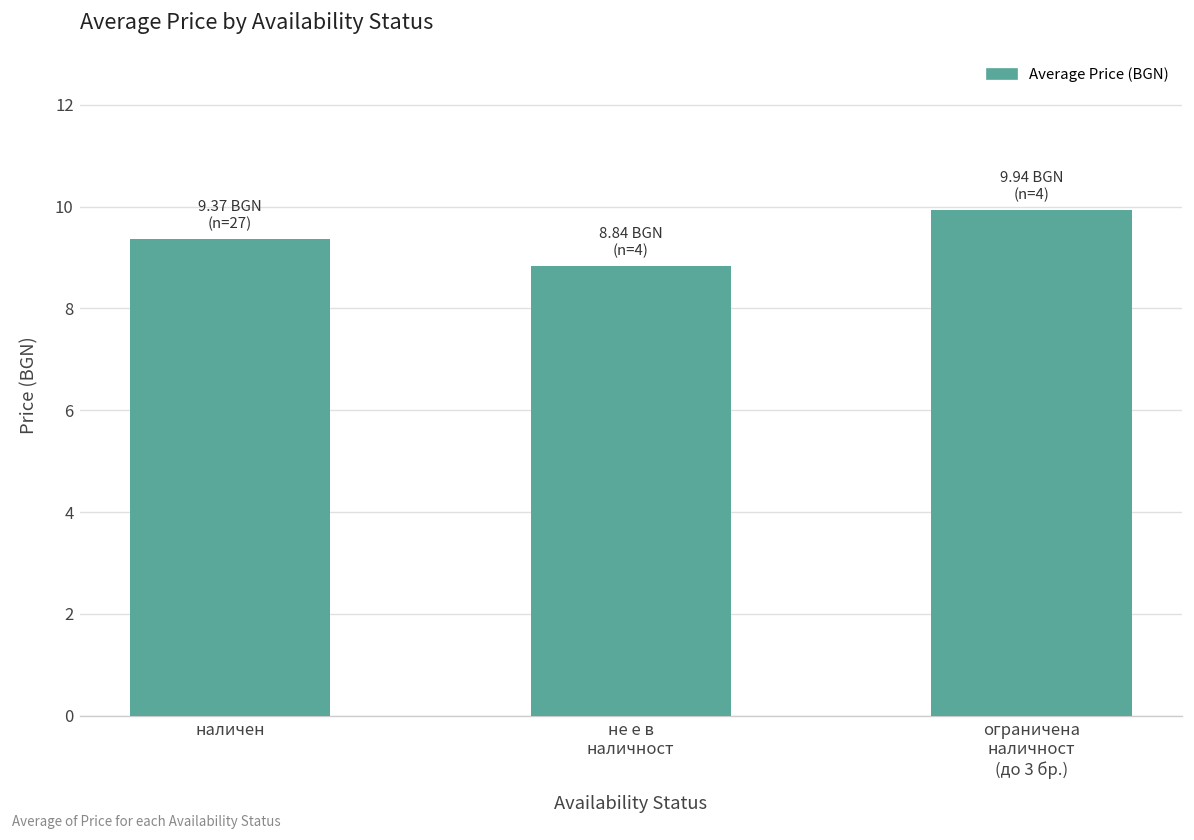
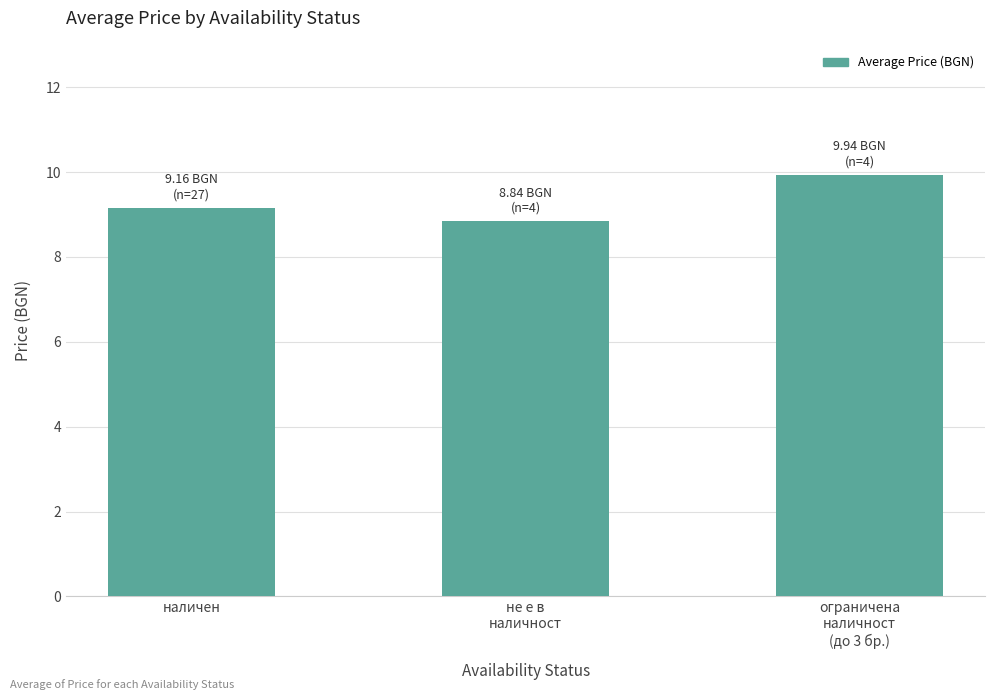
  {
-   "наличен": 9.37,
+   "наличен": 9.16,
    "не е в наличност": 8.84,
    "ограничена наличност (до 3 бр.)": 9.94
  }
